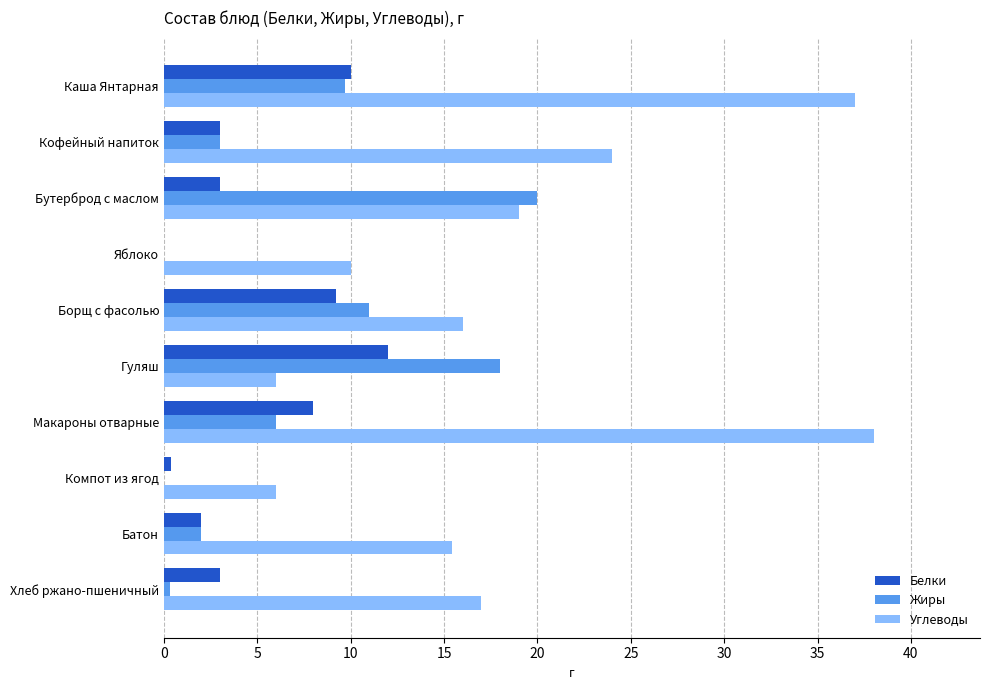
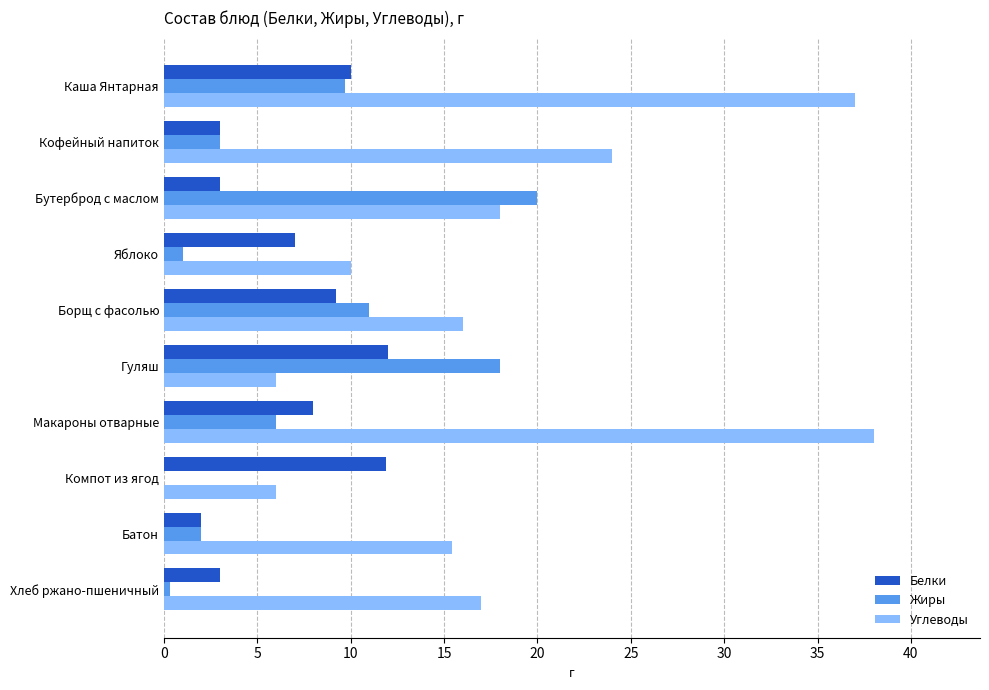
  {
    "Белки": {
      "Каша Янтарная": 10.0,
      "Кофейный напиток": 3.0,
      "Бутерброд с маслом": 3.0,
-     "Яблоко": 0,
+     "Яблоко": 7,
      "Борщ с фасолью": 9.2,
      "Гуляш": 12.0,
      "Макароны отварные": 8.0,
-     "Компот из ягод": 0.4,
+     "Компот из ягод": 11.9,
      "Батон": 2.0,
      "Хлеб ржано-пшеничный": 3.0
    },
    "Жиры": {
      "Каша Янтарная": 9.7,
      "Кофейный напиток": 3,
      "Бутерброд с маслом": 20,
-     "Яблоко": 0,
+     "Яблоко": 1,
      "Борщ с фасолью": 11,
      "Гуляш": 18,
      "Макароны отварные": 6,
      "Компот из ягод": 0,
      "Батон": 2,
      "Хлеб ржано-пшеничный": 0.3
    },
    "Углеводы": {
      "Каша Янтарная": 37,
      "Кофейный напиток": 24,
-     "Бутерброд с маслом": 19,
+     "Бутерброд с маслом": 18,
      "Яблоко": 10,
      "Борщ с фасолью": 16,
      "Гуляш": 6,
      "Макароны отварные": 38,
      "Компот из ягод": 6,
      "Батон": 15.5,
      "Хлеб ржано-пшеничный": 17
    }
  }
